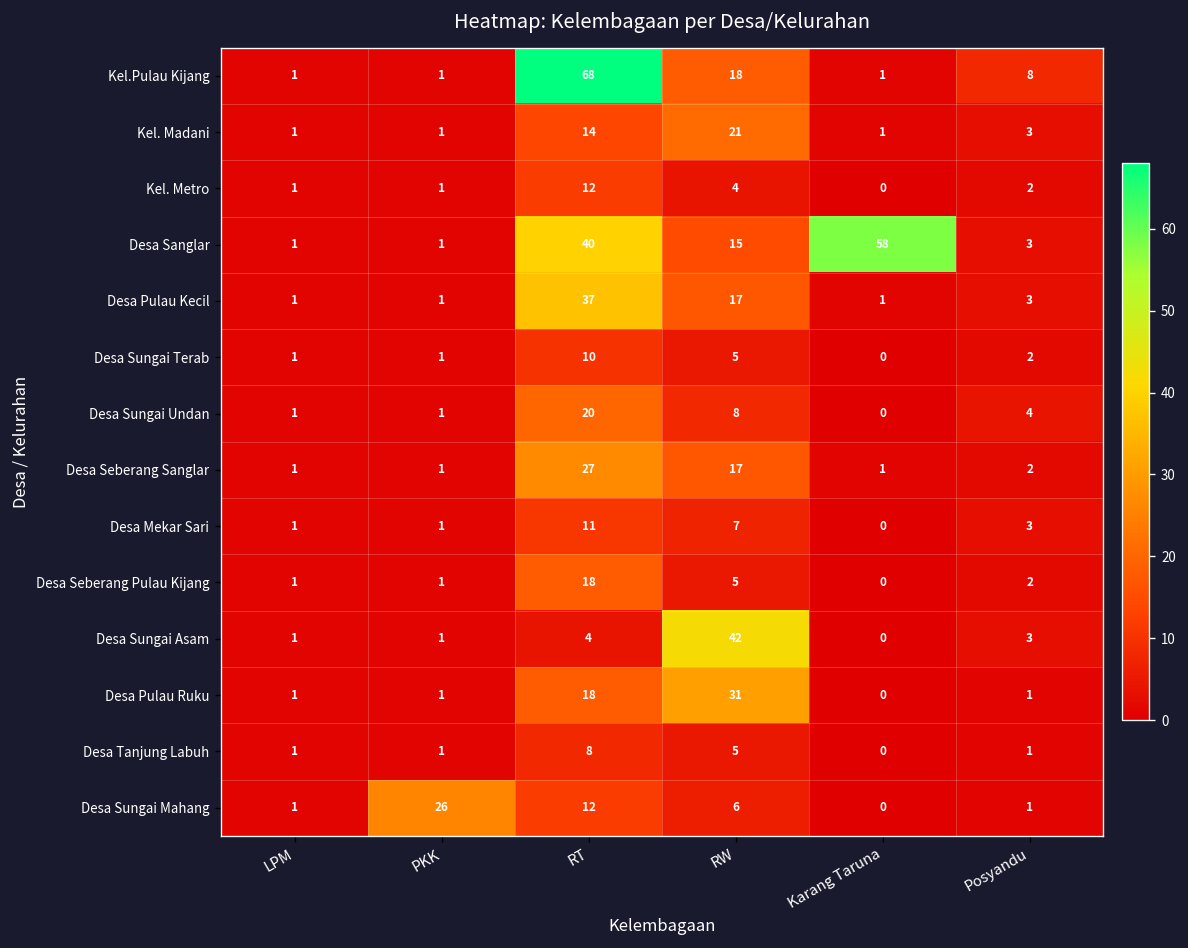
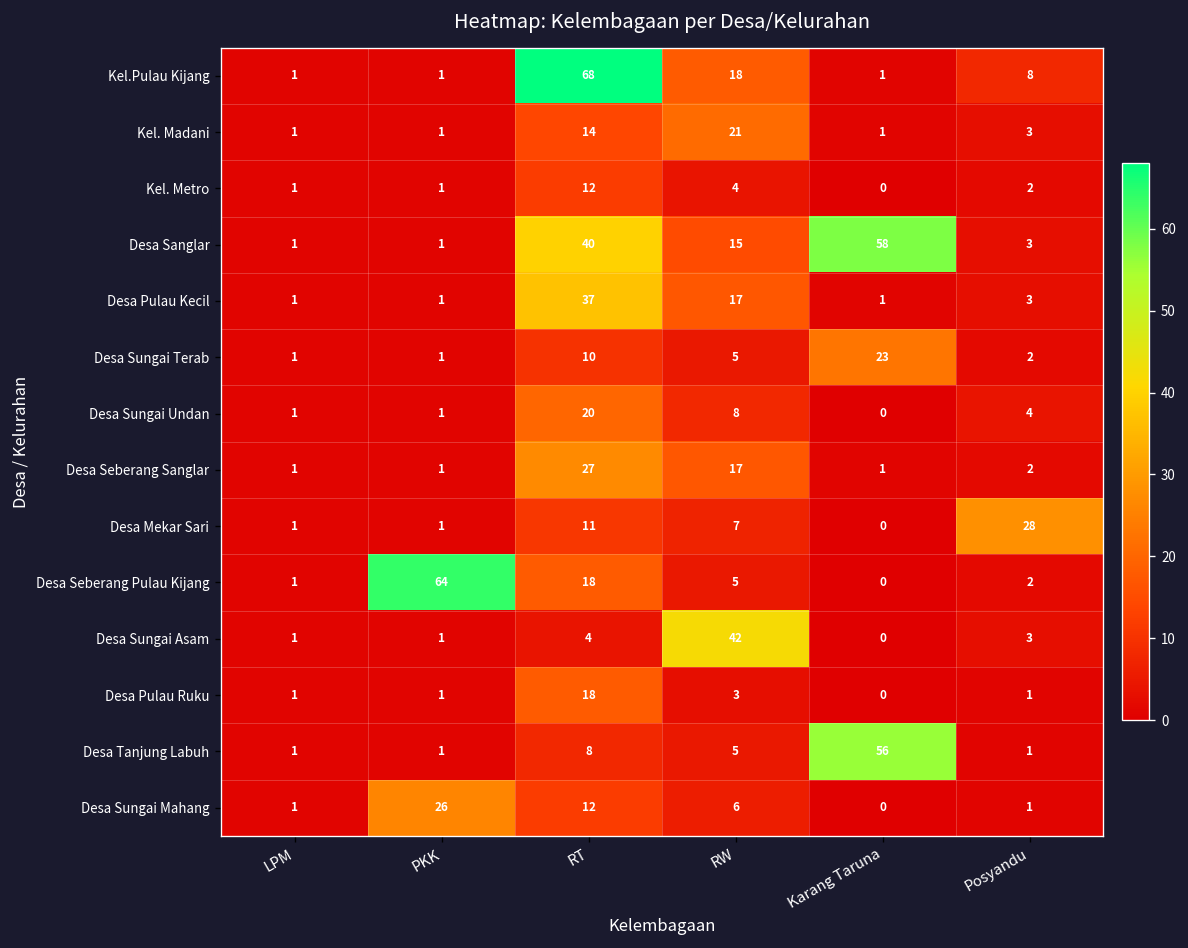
  {
    "Kel.Pulau Kijang": {
      "LPM": 1,
      "PKK": 1,
      "RT": 68,
      "RW": 18,
      "Karang Taruna": 1,
      "Posyandu": 8
    },
    "Kel. Madani": {
      "LPM": 1,
      "PKK": 1,
      "RT": 14,
      "RW": 21,
      "Karang Taruna": 1,
      "Posyandu": 3
    },
    "Kel. Metro": {
      "LPM": 1,
      "PKK": 1,
      "RT": 12,
      "RW": 4,
      "Karang Taruna": 0,
      "Posyandu": 2
    },
    "Desa Sanglar": {
      "LPM": 1,
      "PKK": 1,
      "RT": 40,
      "RW": 15,
      "Karang Taruna": 58,
      "Posyandu": 3
    },
    "Desa Pulau Kecil": {
      "LPM": 1,
      "PKK": 1,
      "RT": 37,
      "RW": 17,
      "Karang Taruna": 1,
      "Posyandu": 3
    },
    "Desa Sungai Terab": {
      "LPM": 1,
      "PKK": 1,
      "RT": 10,
      "RW": 5,
-     "Karang Taruna": 0,
+     "Karang Taruna": 23,
      "Posyandu": 2
    },
    "Desa Sungai Undan": {
      "LPM": 1,
      "PKK": 1,
      "RT": 20,
      "RW": 8,
      "Karang Taruna": 0,
      "Posyandu": 4
    },
    "Desa Seberang Sanglar": {
      "LPM": 1,
      "PKK": 1,
      "RT": 27,
      "RW": 17,
      "Karang Taruna": 1,
      "Posyandu": 2
    },
    "Desa Mekar Sari": {
      "LPM": 1,
      "PKK": 1,
      "RT": 11,
      "RW": 7,
      "Karang Taruna": 0,
-     "Posyandu": 3
+     "Posyandu": 28
    },
    "Desa Seberang Pulau Kijang": {
      "LPM": 1,
-     "PKK": 1,
+     "PKK": 64,
      "RT": 18,
      "RW": 5,
      "Karang Taruna": 0,
      "Posyandu": 2
    },
    "Desa Sungai Asam": {
      "LPM": 1,
      "PKK": 1,
      "RT": 4,
      "RW": 42,
      "Karang Taruna": 0,
      "Posyandu": 3
    },
    "Desa Pulau Ruku": {
      "LPM": 1,
      "PKK": 1,
      "RT": 18,
-     "RW": 31,
+     "RW": 3,
      "Karang Taruna": 0,
      "Posyandu": 1
    },
    "Desa Tanjung Labuh": {
      "LPM": 1,
      "PKK": 1,
      "RT": 8,
      "RW": 5,
-     "Karang Taruna": 0,
+     "Karang Taruna": 56,
      "Posyandu": 1
    },
    "Desa Sungai Mahang": {
      "LPM": 1,
      "PKK": 26,
      "RT": 12,
      "RW": 6,
      "Karang Taruna": 0,
      "Posyandu": 1
    }
  }
